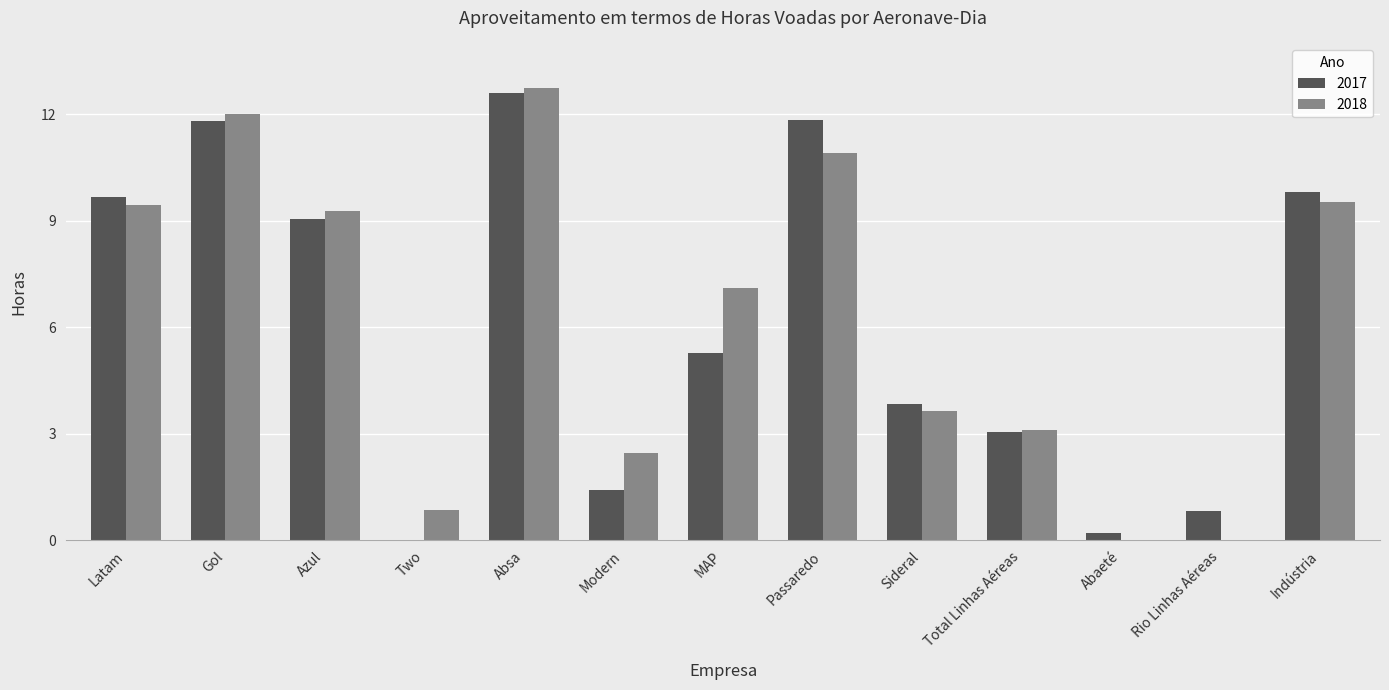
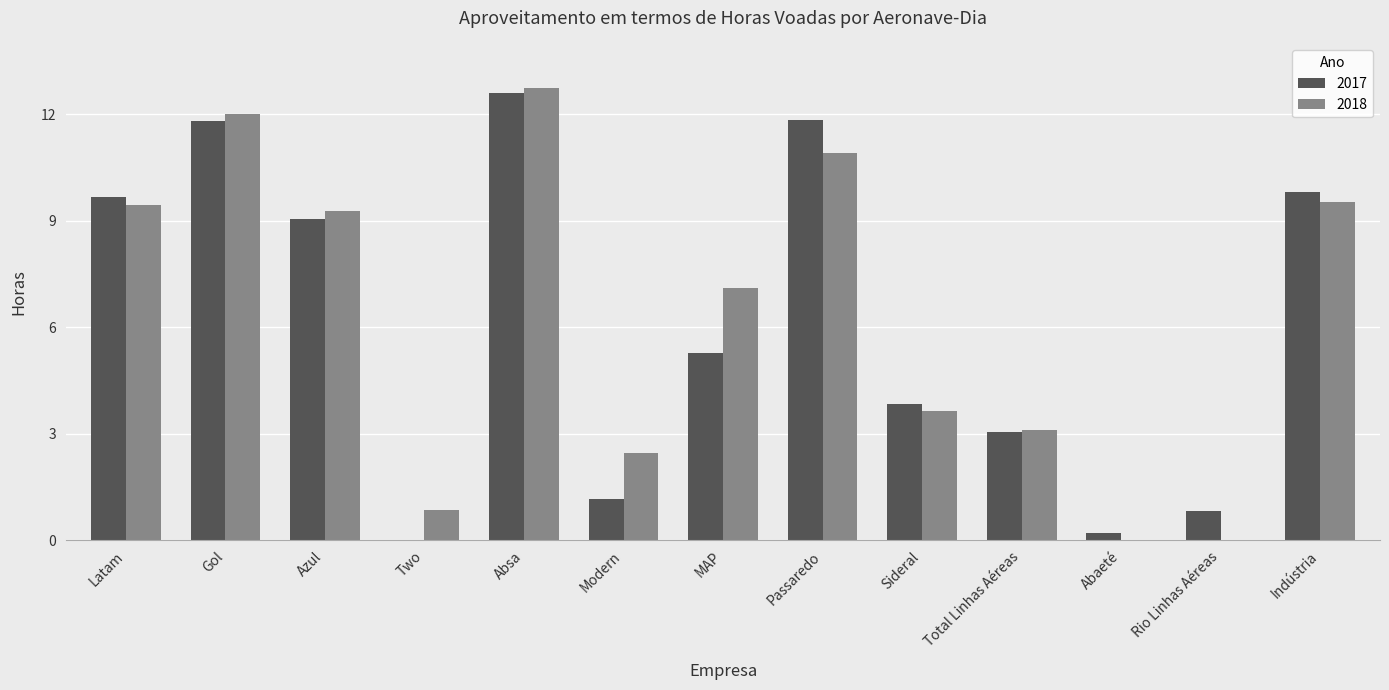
  {
    "2017": {
      "Latam": 9.7,
      "Gol": 11.8,
      "Azul": 9.0,
      "Two": 0.0,
      "Absa": 12.6,
-     "Modern": 1.4,
+     "Modern": 1.2,
      "MAP": 5.3,
      "Passaredo": 11.8,
      "Sideral": 3.8,
      "Total Linhas Aéreas": 3.1,
      "Abaeté": 0.2,
      "Rio Linhas Aéreas": 0.8,
      "Indústria": 9.8
    },
    "2018": {
      "Latam": 9.5,
      "Gol": 12.0,
      "Azul": 9.3,
      "Two": 0.8,
      "Absa": 12.7,
      "Modern": 2.5,
      "MAP": 7.1,
      "Passaredo": 10.9,
      "Sideral": 3.6,
      "Total Linhas Aéreas": 3.1,
      "Abaeté": 0.0,
      "Rio Linhas Aéreas": 0.0,
      "Indústria": 9.5
    }
  }
